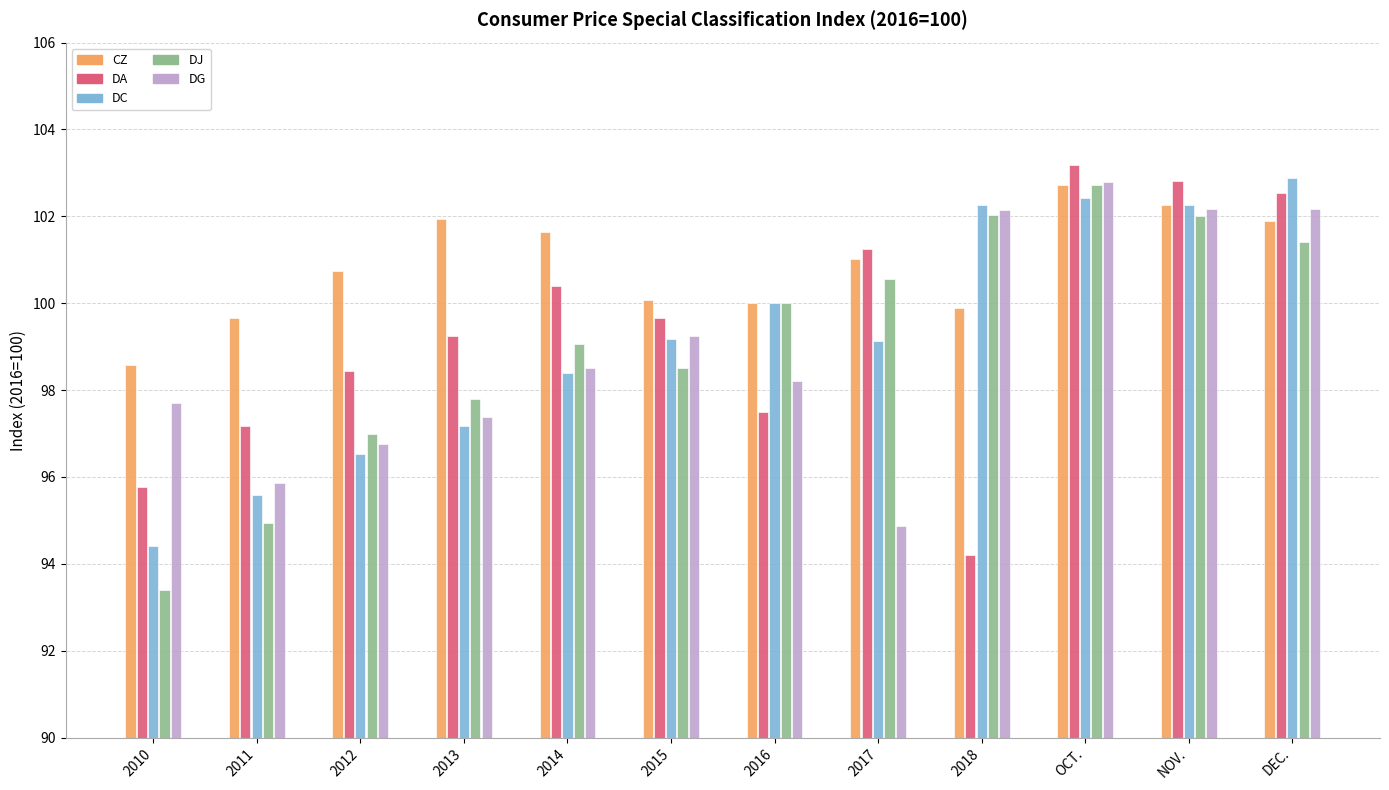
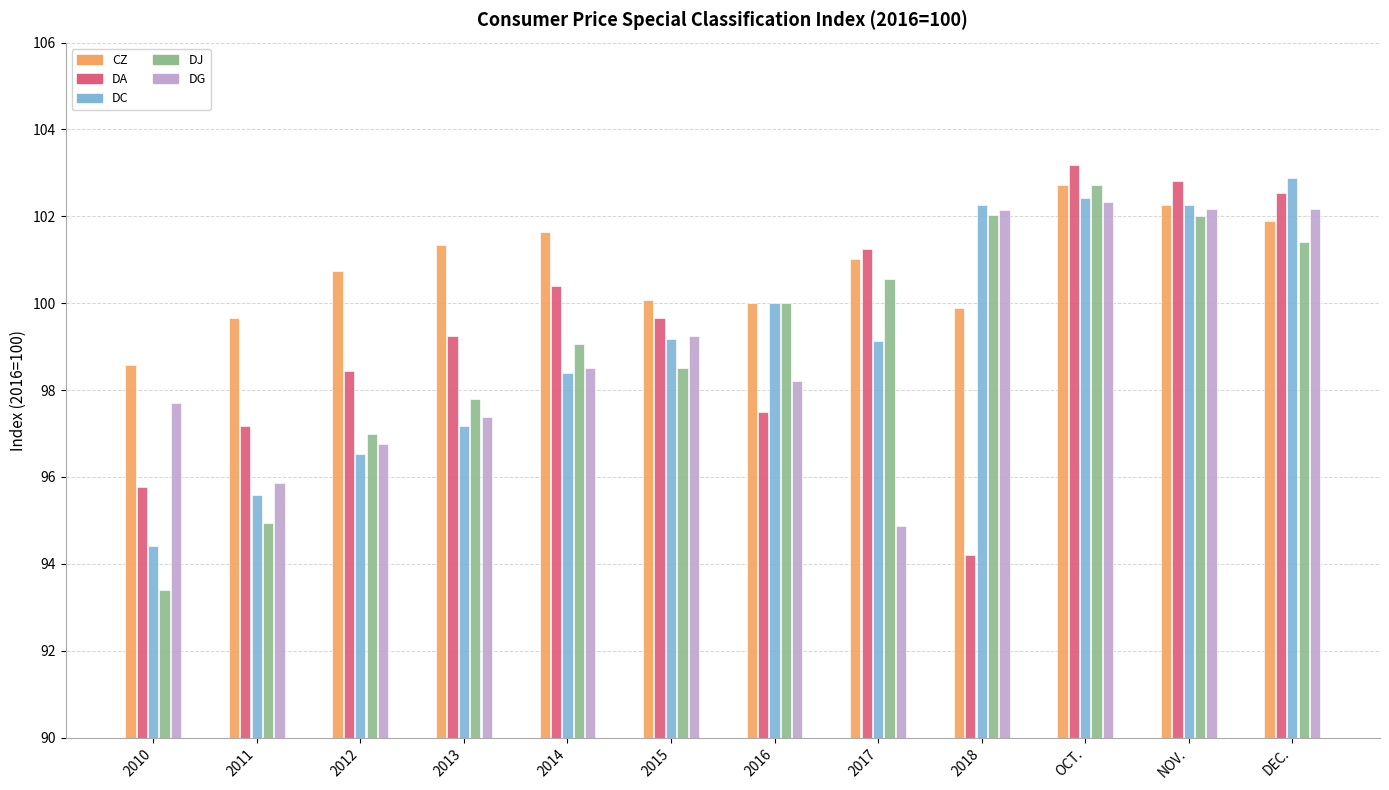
  {
    "CZ": {
      "2010": 98.6,
      "2011": 99.7,
      "2012": 100.7,
-     "2013": 102.0,
+     "2013": 101.3,
      "2014": 101.7,
      "2015": 100.1,
      "2016": 100.0,
      "2017": 101.0,
      "2018": 99.9,
      "OCT.": 102.7,
      "NOV.": 102.3,
      "DEC.": 101.9
    },
    "DA": {
      "2010": 95.8,
      "2011": 97.2,
      "2012": 98.4,
      "2013": 99.3,
      "2014": 100.4,
      "2015": 99.7,
      "2016": 97.5,
      "2017": 101.3,
      "2018": 94.2,
      "OCT.": 103.2,
      "NOV.": 102.8,
      "DEC.": 102.5
    },
    "DC": {
      "2010": 94.4,
      "2011": 95.6,
      "2012": 96.5,
      "2013": 97.2,
      "2014": 98.4,
      "2015": 99.2,
      "2016": 100.0,
      "2017": 99.1,
      "2018": 102.3,
      "OCT.": 102.4,
      "NOV.": 102.3,
      "DEC.": 102.9
    },
    "DJ": {
      "2010": 93.4,
      "2011": 94.9,
      "2012": 97.0,
      "2013": 97.8,
      "2014": 99.1,
      "2015": 98.5,
      "2016": 100.0,
      "2017": 100.6,
      "2018": 102.0,
      "OCT.": 102.7,
      "NOV.": 102.0,
      "DEC.": 101.4
    },
    "DG": {
      "2010": 97.7,
      "2011": 95.9,
      "2012": 96.8,
      "2013": 97.4,
      "2014": 98.5,
      "2015": 99.3,
      "2016": 98.2,
      "2017": 94.9,
      "2018": 102.2,
-     "OCT.": 102.8,
+     "OCT.": 102.3,
      "NOV.": 102.2,
      "DEC.": 102.2
    }
  }
